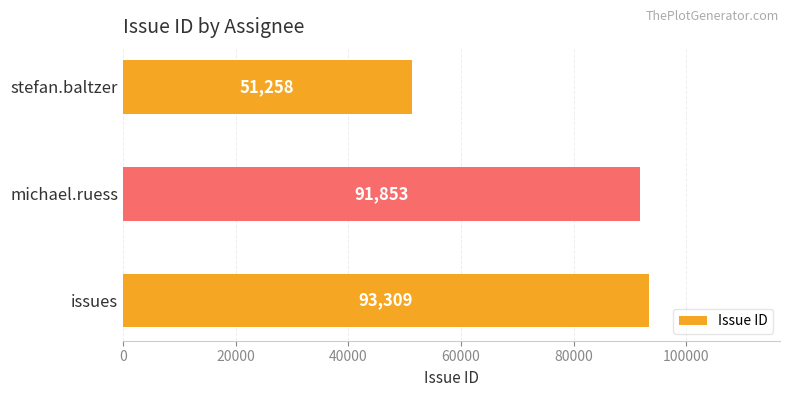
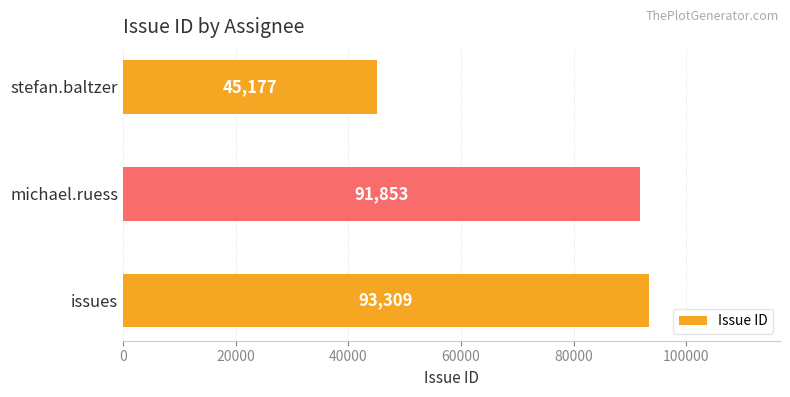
  {
-   "stefan.baltzer": "51,258",
+   "stefan.baltzer": "45,177",
    "michael.ruess": "91,853",
    "issues": "93,309"
  }
